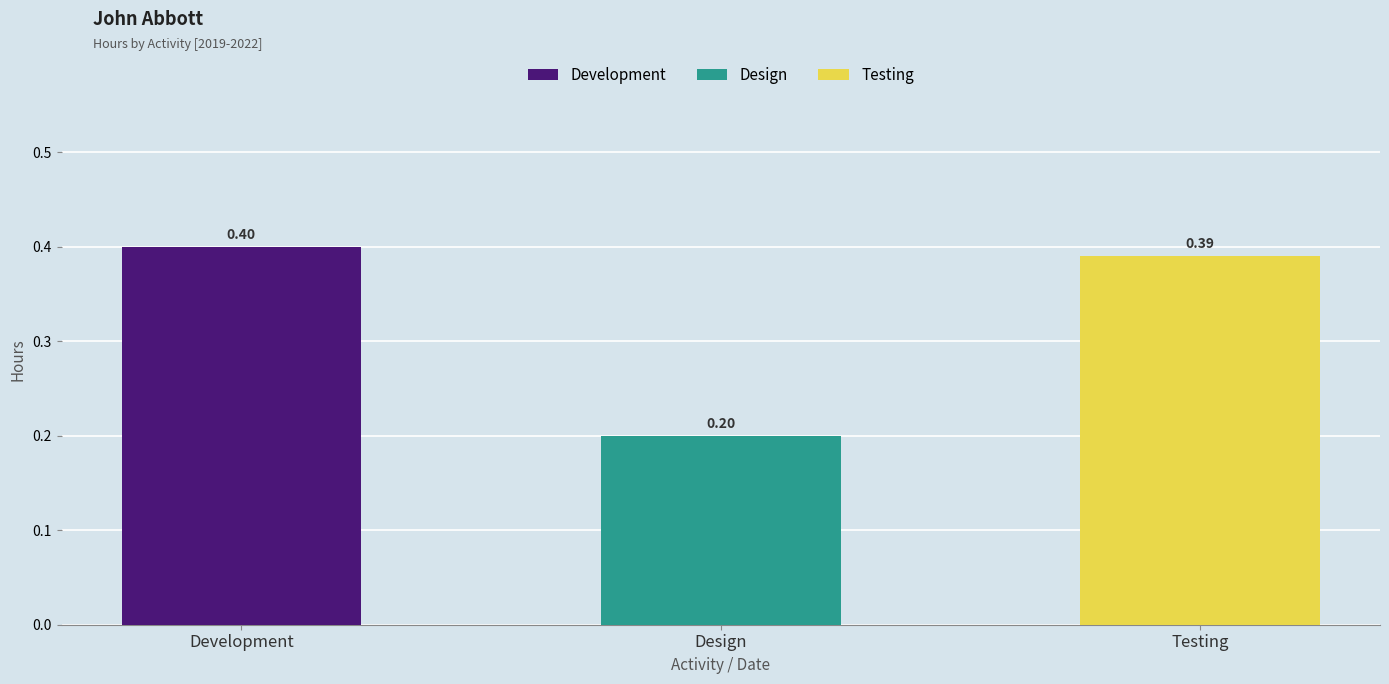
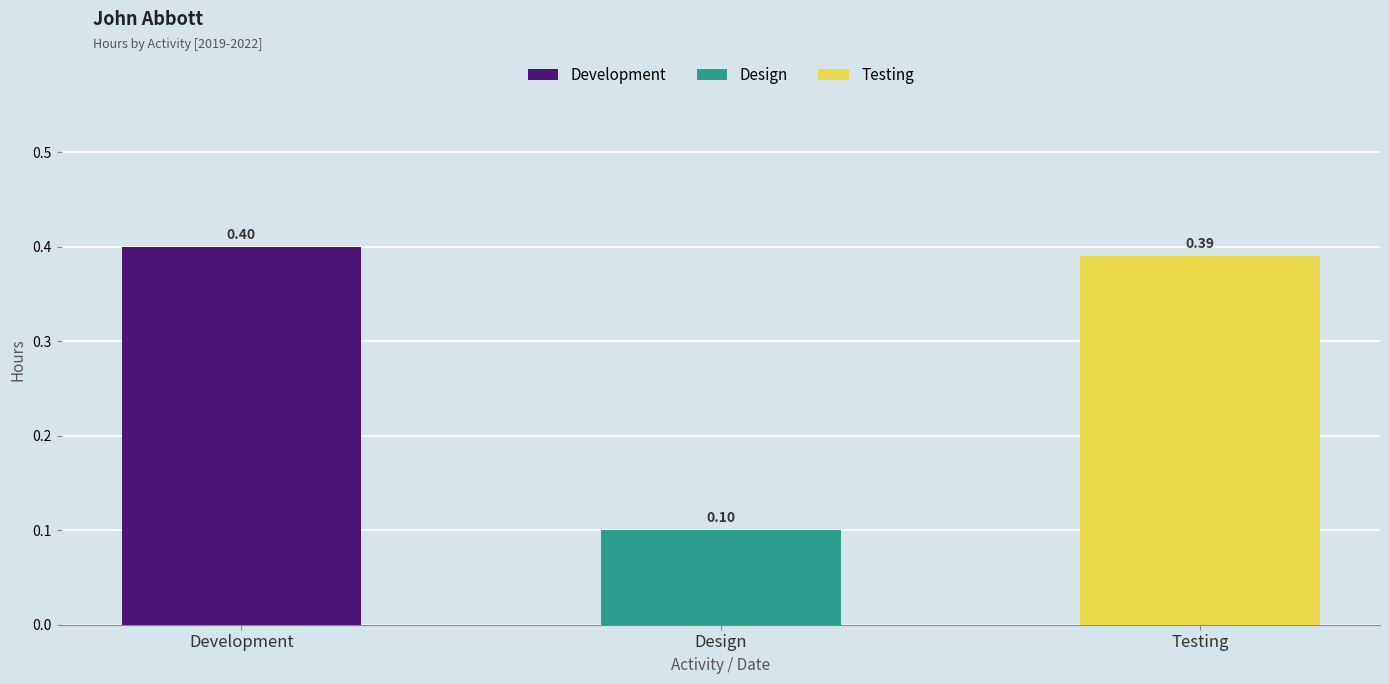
  {
    "Development": 0.40,
-   "Design": 0.20,
+   "Design": 0.10,
    "Testing": 0.39
  }
